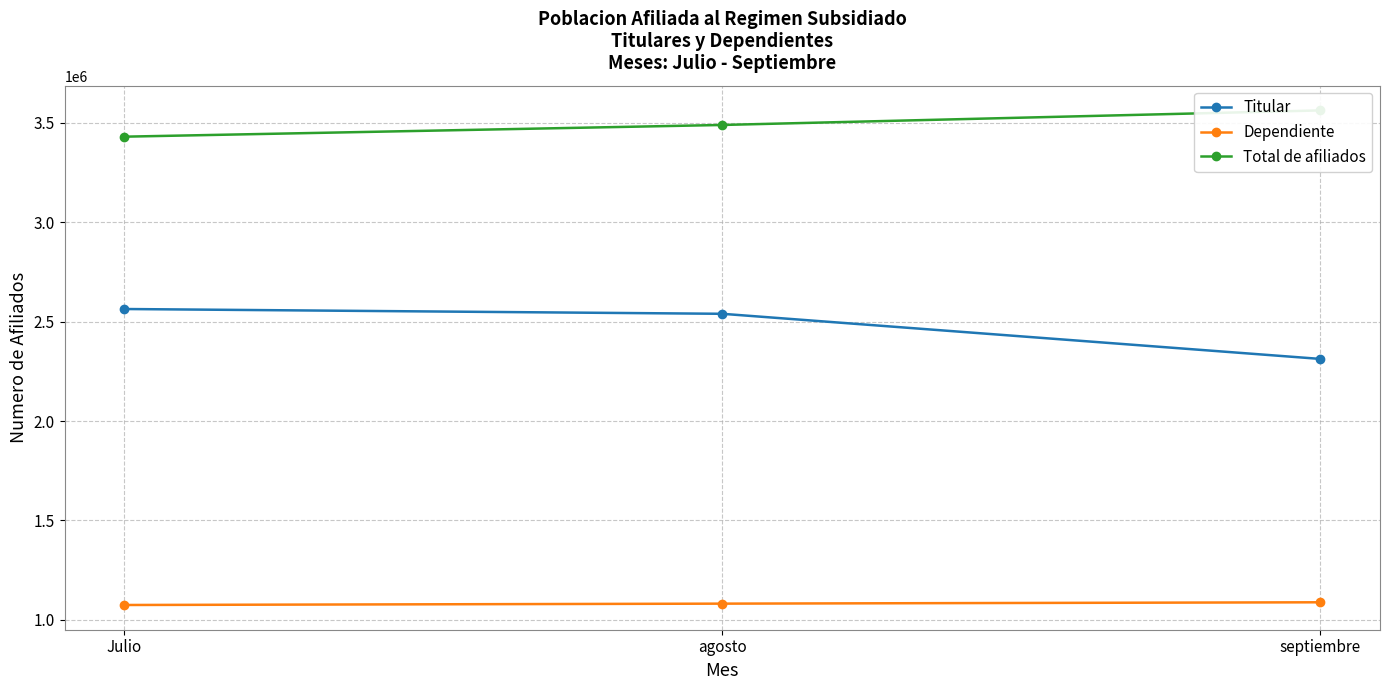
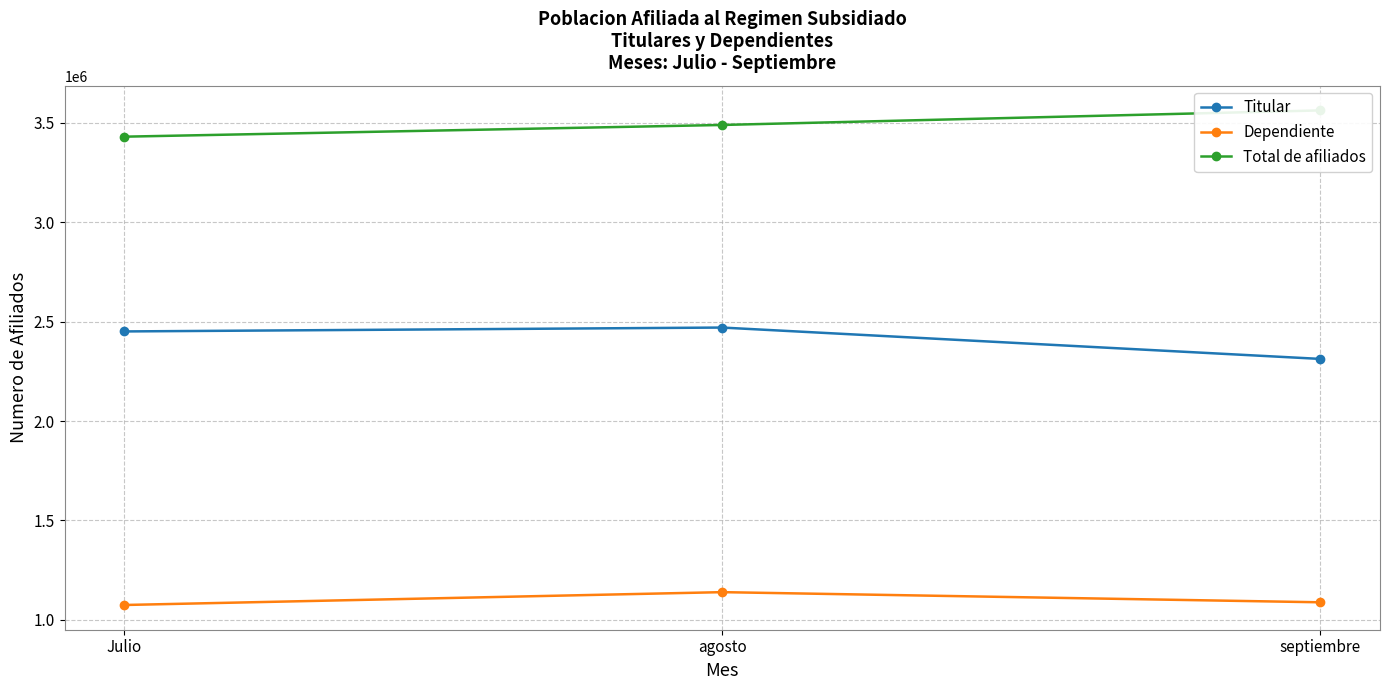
  {
    "Titular": {
-     "Julio": 2560000,
-     "agosto": 2540000,
+     "Julio": 2450000,
+     "agosto": 2470000,
      "septiembre": 2310000
    },
    "Dependiente": {
      "Julio": 1080000,
-     "agosto": 1080000,
+     "agosto": 1140000,
      "septiembre": 1090000
    },
    "Total de afiliados": {
      "Julio": 3430000,
      "agosto": 3490000
    }
  }
